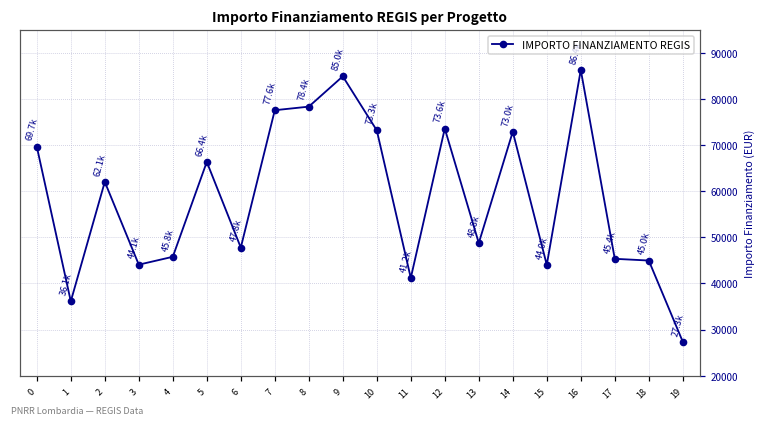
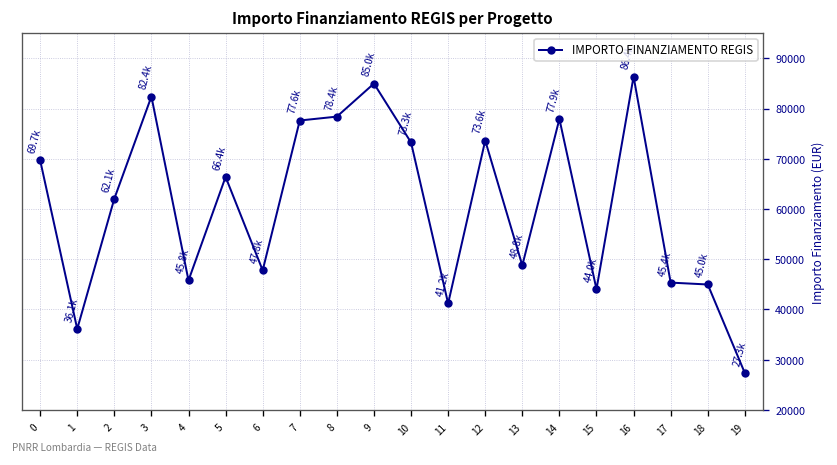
  {
    "0": "69.7k",
    "1": "36.1k",
    "2": "62.1k",
-   "3": "44.1k",
+   "3": "82.4k",
    "4": "45.8k",
    "5": "66.4k",
    "6": "47.8k",
    "7": "77.6k",
    "8": "78.4k",
    "9": "85.0k",
    "10": "73.3k",
    "11": "41.2k",
    "12": "73.6k",
    "13": "48.8k",
-   "14": "73.0k",
+   "14": "77.9k",
    "15": "44.0k",
    "17": "45.4k",
    "18": "45.0k",
    "19": "27.3k"
  }
